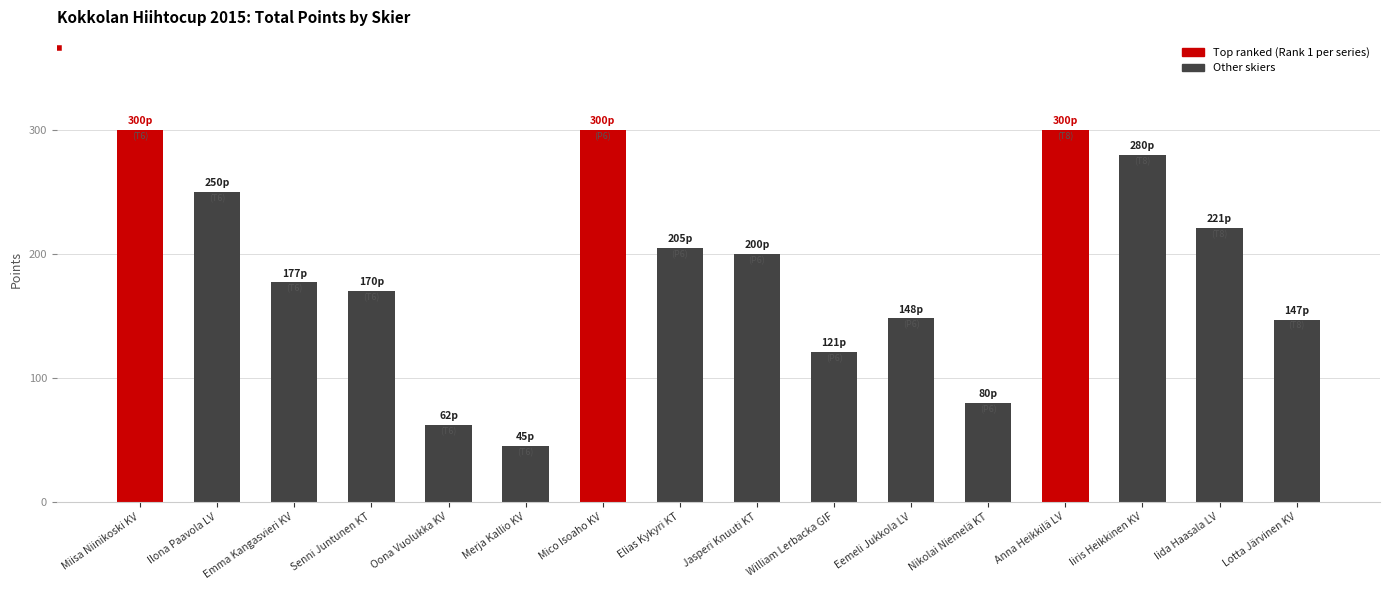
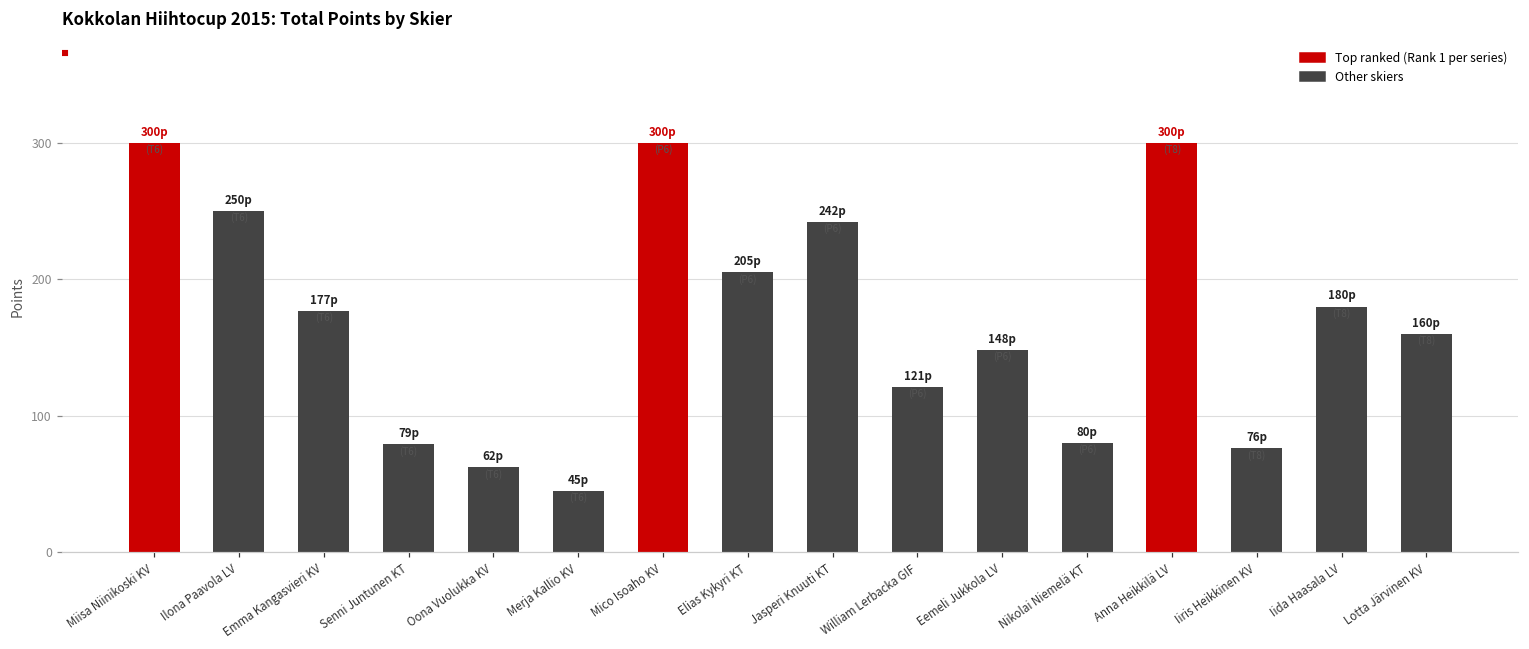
  {
    "Miisa Niinikoski KV": "300p",
    "Ilona Paavola LV": "250p",
    "Emma Kangasvieri KV": "177p",
-   "Senni Juntunen KT": "170p",
+   "Senni Juntunen KT": "79p",
    "Oona Vuolukka KV": "62p",
    "Merja Kallio KV": "45p",
    "Mico Isoaho KV": "300p",
    "Elias Kykyri KT": "205p",
-   "Jasperi Knuuti KT": "200p",
+   "Jasperi Knuuti KT": "242p",
    "William Lerbacka GIF": "121p",
    "Eemeli Jukkola LV": "148p",
    "Nikolai Niemelä KT": "80p",
    "Anna Heikkilä LV": "300p",
-   "Iiris Heikkinen KV": "280p",
-   "Iida Haasala LV": "221p",
-   "Lotta Järvinen KV": "147p"
+   "Iiris Heikkinen KV": "76p",
+   "Iida Haasala LV": "180p",
+   "Lotta Järvinen KV": "160p"
  }
